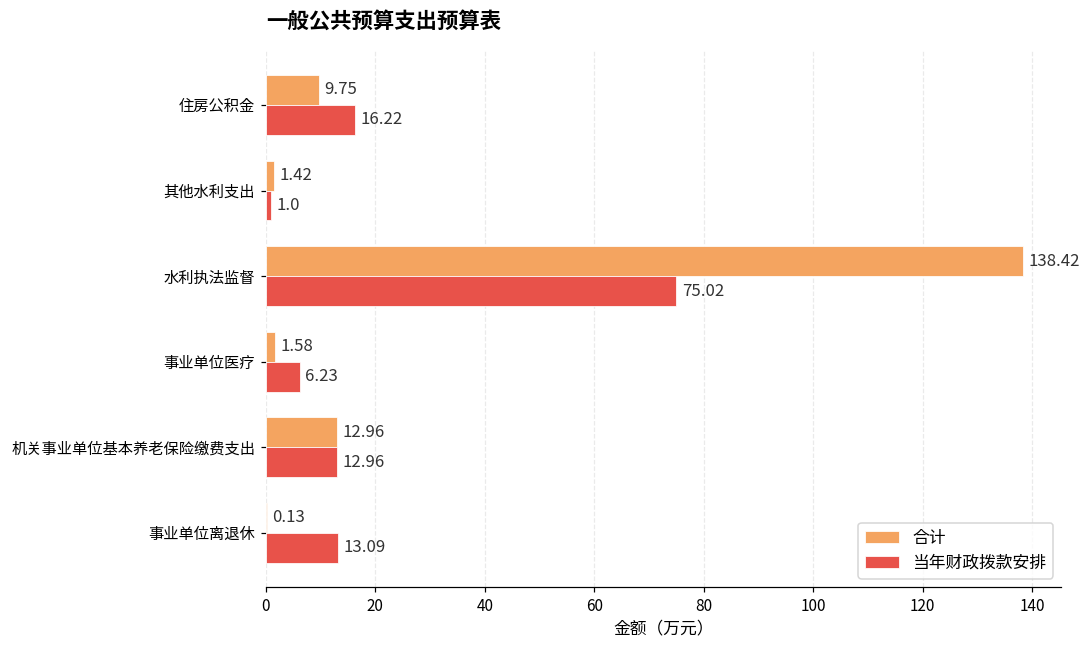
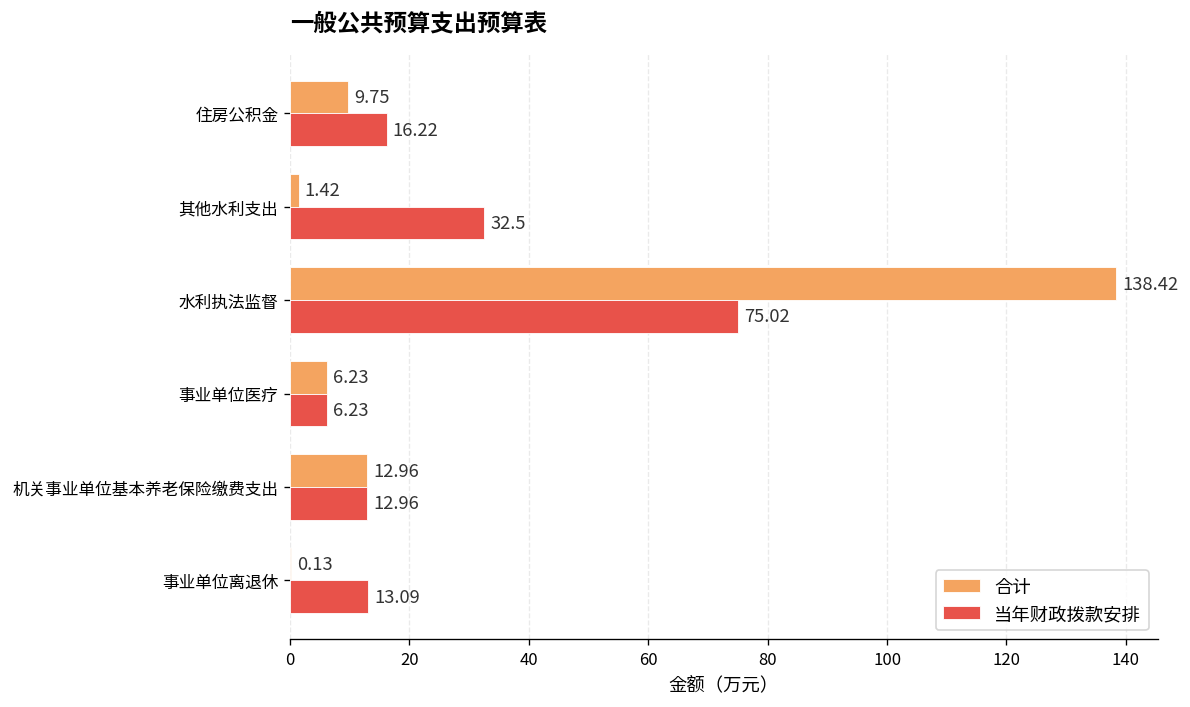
  {
    "合计": {
      "住房公积金": 9.75,
      "其他水利支出": 1.42,
      "水利执法监督": 138.42,
-     "事业单位医疗": 1.58,
+     "事业单位医疗": 6.23,
      "机关事业单位基本养老保险缴费支出": 12.96,
      "事业单位离退休": 0.13
    },
    "当年财政拨款安排": {
      "住房公积金": 16.22,
-     "其他水利支出": 1.0,
+     "其他水利支出": 32.5,
      "水利执法监督": 75.02,
      "事业单位医疗": 6.23,
      "机关事业单位基本养老保险缴费支出": 12.96,
      "事业单位离退休": 13.09
    }
  }
